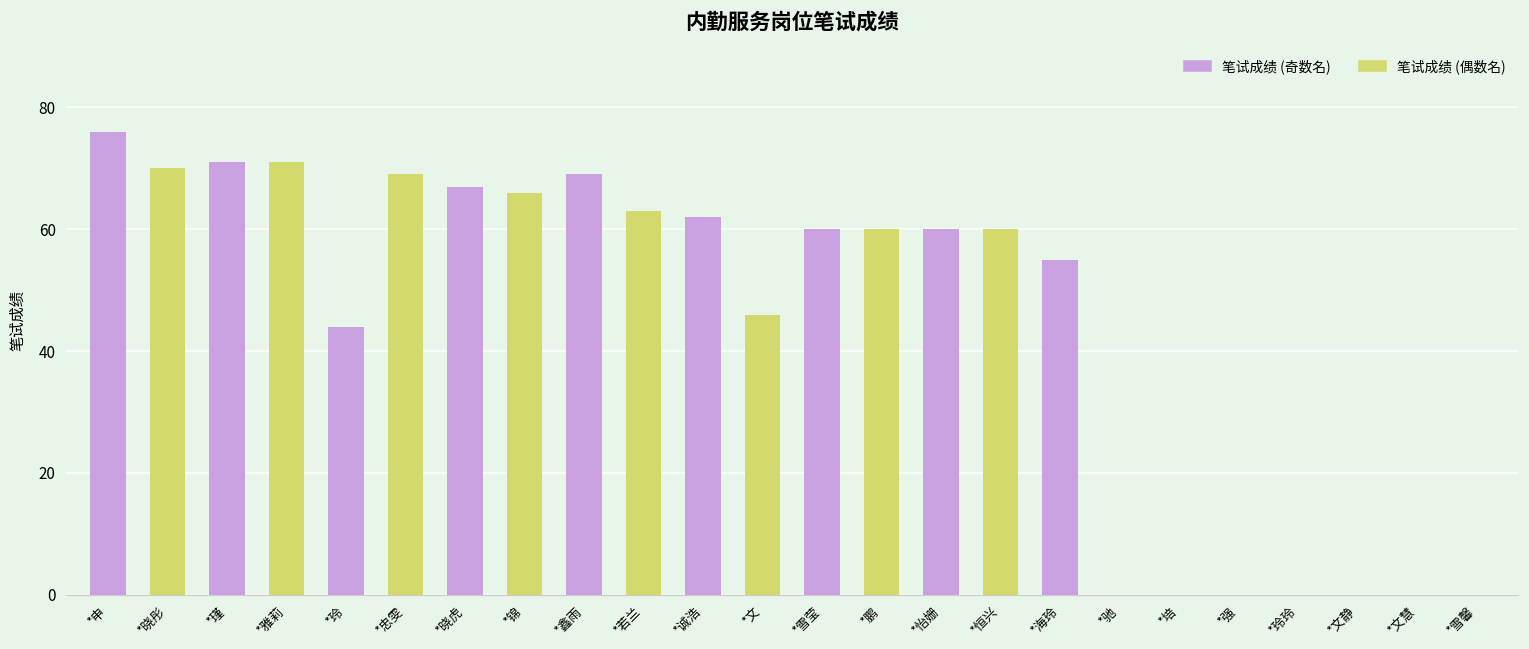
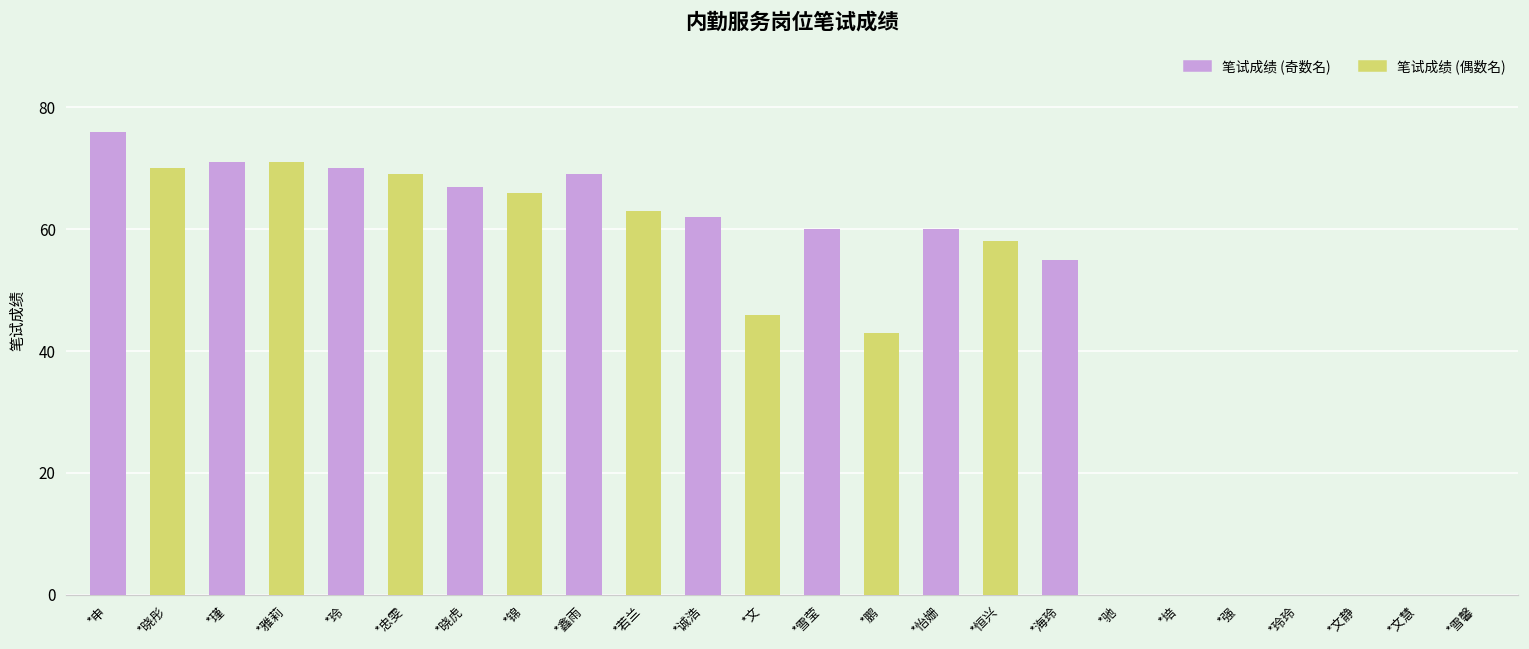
  {
    "*申": 76,
    "*晓彤": 70,
    "*瑾": 71,
    "*雅莉": 71,
-   "*玲": 44,
+   "*玲": 70,
    "*忠雯": 69,
    "*晓虎": 67,
    "*锦": 66,
    "*鑫雨": 69,
    "*若兰": 63,
    "*诚浩": 62,
    "*文": 46,
    "*雪莹": 60,
-   "*鹏": 60,
+   "*鹏": 43,
    "*怡姗": 60,
-   "*恒兴": 60,
+   "*恒兴": 58,
    "*海玲": 55,
    "*驰": 0,
    "*培": 0,
    "*强": 0,
    "*玲玲": 0,
    "*文静": 0,
    "*文慧": 0,
    "*雪馨": 0
  }
